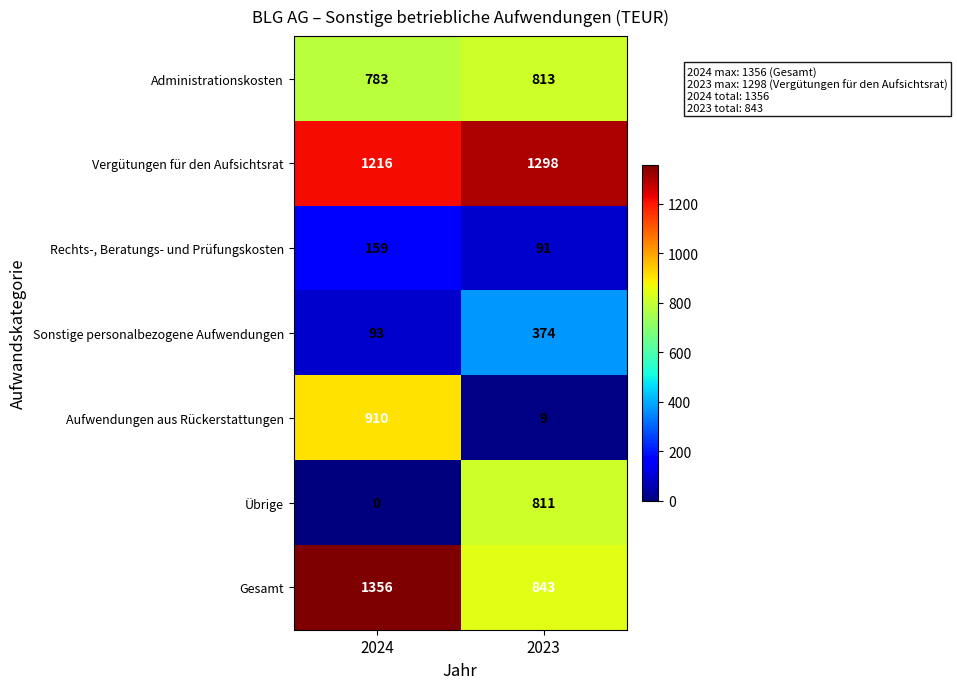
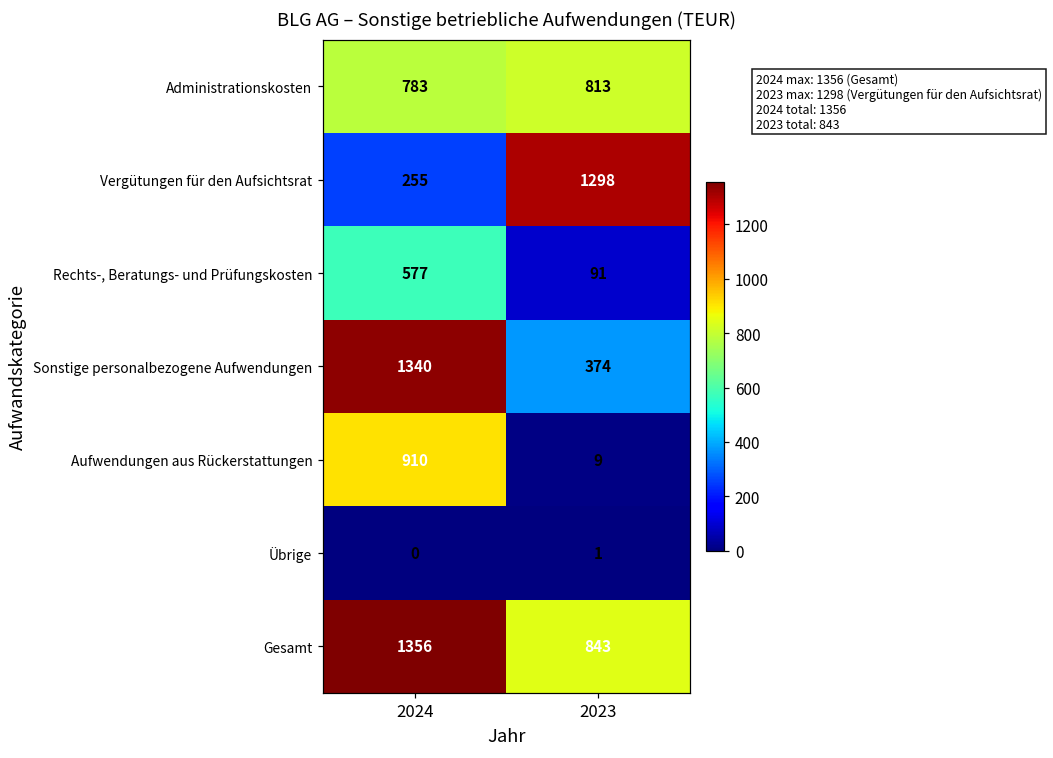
  {
    "Administrationskosten": {
      "2024": 783,
      "2023": 813
    },
    "Vergütungen für den Aufsichtsrat": {
-     "2024": 1216,
+     "2024": 255,
      "2023": 1298
    },
    "Rechts-, Beratungs- und Prüfungskosten": {
-     "2024": 159,
+     "2024": 577,
      "2023": 91
    },
    "Sonstige personalbezogene Aufwendungen": {
-     "2024": 93,
+     "2024": 1340,
      "2023": 374
    },
    "Aufwendungen aus Rückerstattungen": {
      "2024": 910,
      "2023": 9
    },
    "Übrige": {
      "2024": 0,
-     "2023": 811
+     "2023": 1
    },
    "Gesamt": {
      "2024": 1356,
      "2023": 843
    }
  }
